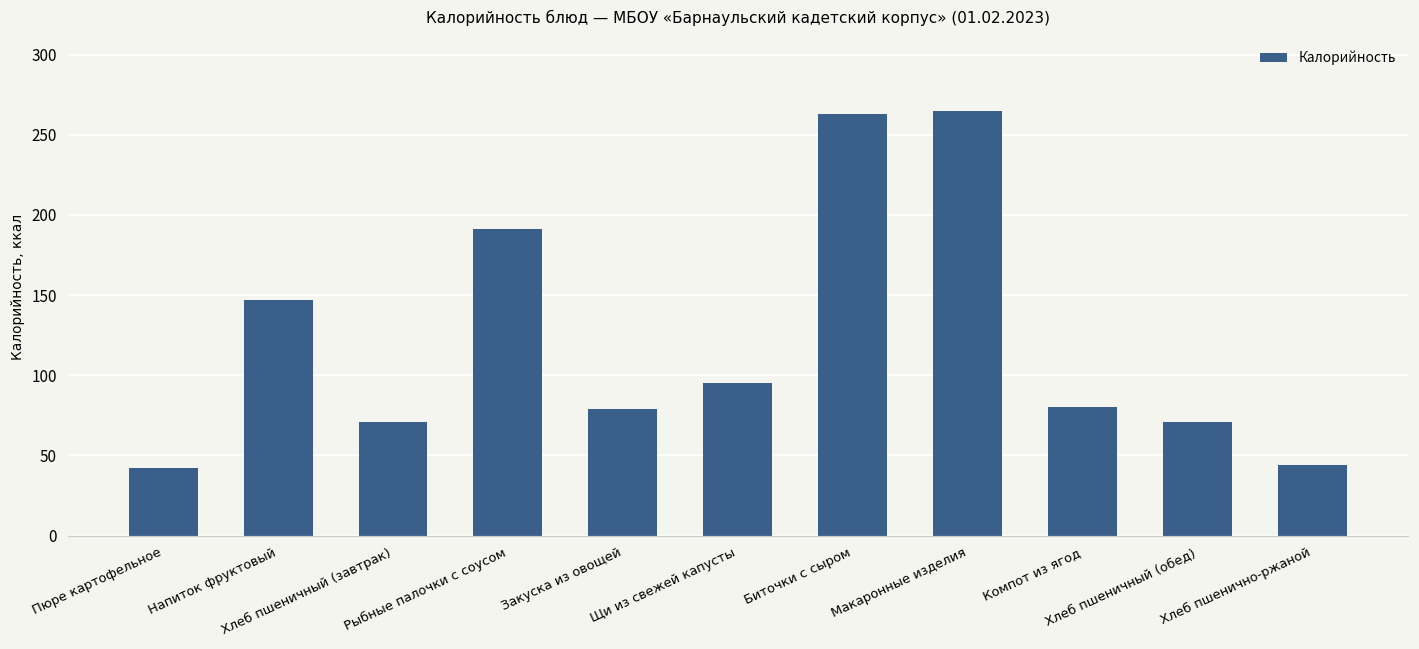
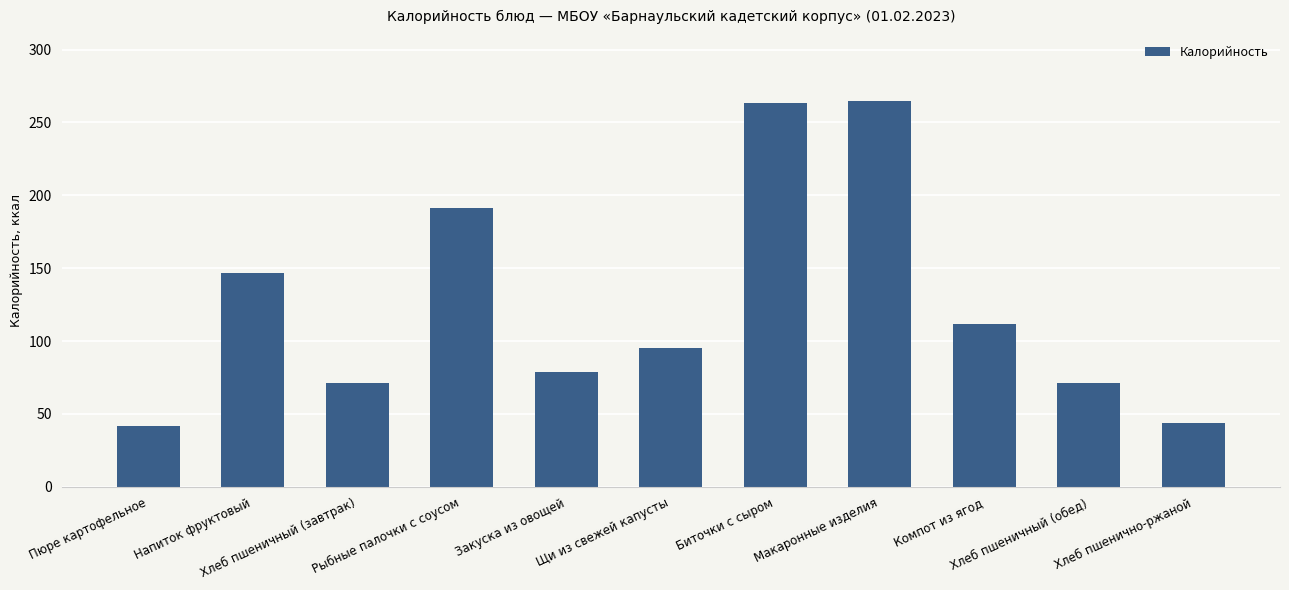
  {
    "Пюре картофельное": 42,
    "Напиток фруктовый": 147,
    "Хлеб пшеничный (завтрак)": 71,
    "Рыбные палочки с соусом": 191,
    "Закуска из овощей": 79,
    "Щи из свежей капусты": 95,
    "Биточки с сыром": 263,
    "Макаронные изделия": 265,
-   "Компот из ягод": 80,
+   "Компот из ягод": 112,
    "Хлеб пшеничный (обед)": 71,
    "Хлеб пшенично-ржаной": 44
  }
